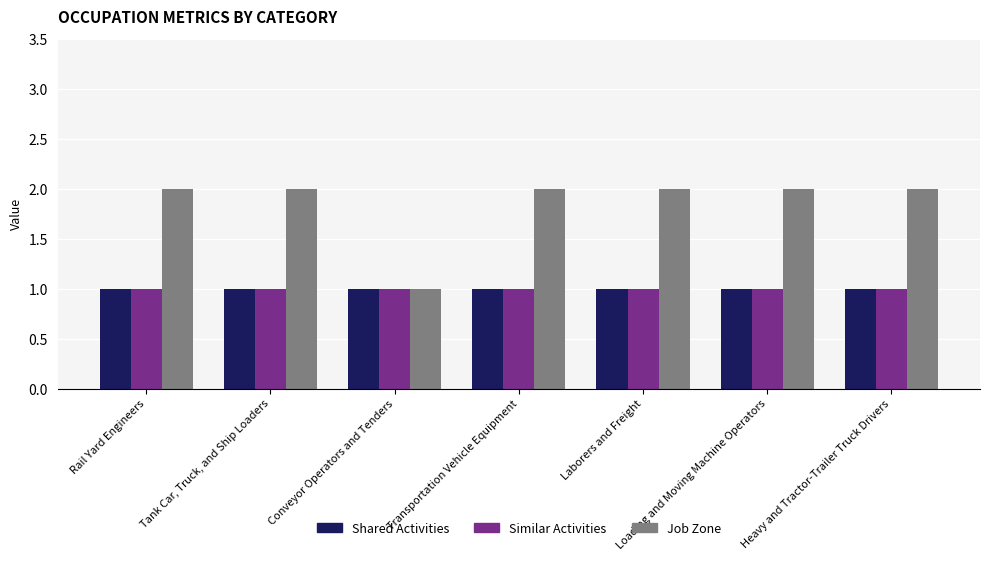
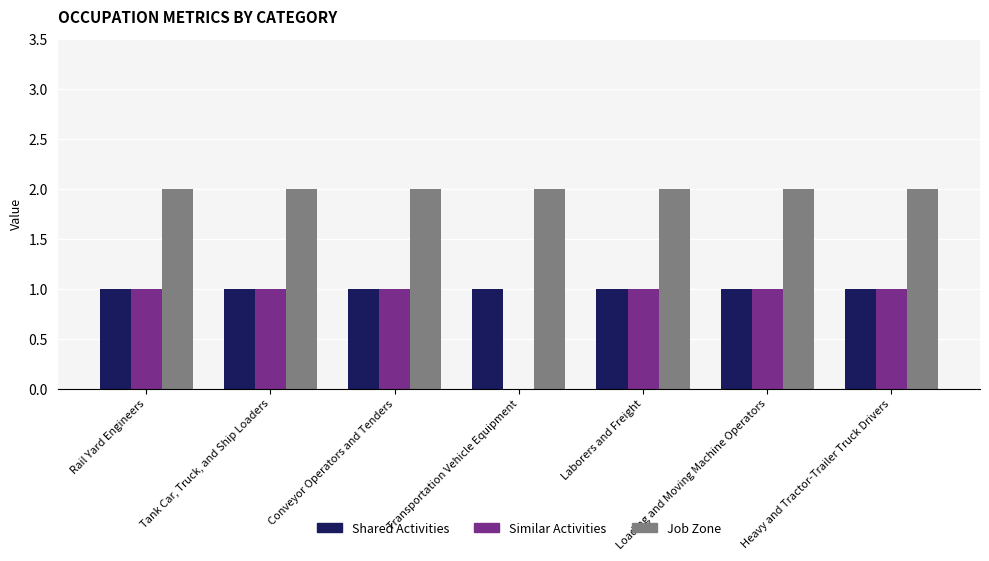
  {
    "Shared Activities": {
      "Rail Yard Engineers": 1,
      "Tank Car, Truck, and Ship Loaders": 1,
      "Conveyor Operators and Tenders": 1,
      "Transportation Vehicle Equipment": 1,
      "Laborers and Freight": 1,
      "Loading and Moving Machine Operators": 1,
      "Heavy and Tractor-Trailer Truck Drivers": 1
    },
    "Similar Activities": {
      "Rail Yard Engineers": 1,
      "Tank Car, Truck, and Ship Loaders": 1,
      "Conveyor Operators and Tenders": 1,
-     "Transportation Vehicle Equipment": 1,
+     "Transportation Vehicle Equipment": 0,
      "Laborers and Freight": 1,
      "Loading and Moving Machine Operators": 1,
      "Heavy and Tractor-Trailer Truck Drivers": 1
    },
    "Job Zone": {
      "Rail Yard Engineers": 2,
      "Tank Car, Truck, and Ship Loaders": 2,
-     "Conveyor Operators and Tenders": 1,
+     "Conveyor Operators and Tenders": 2,
      "Transportation Vehicle Equipment": 2,
      "Laborers and Freight": 2,
      "Loading and Moving Machine Operators": 2,
      "Heavy and Tractor-Trailer Truck Drivers": 2
    }
  }
